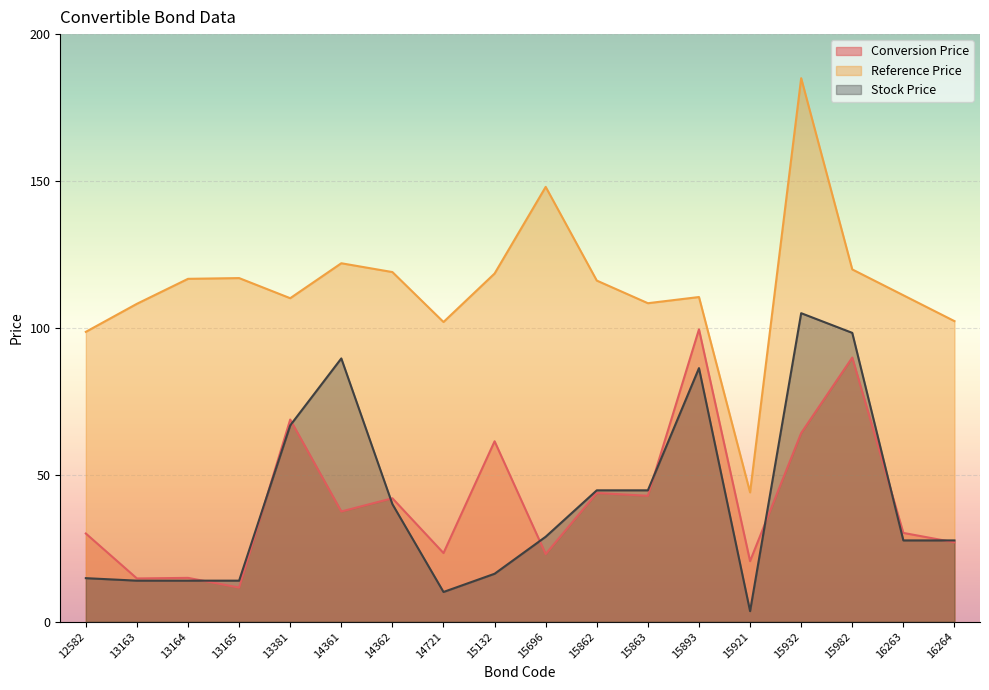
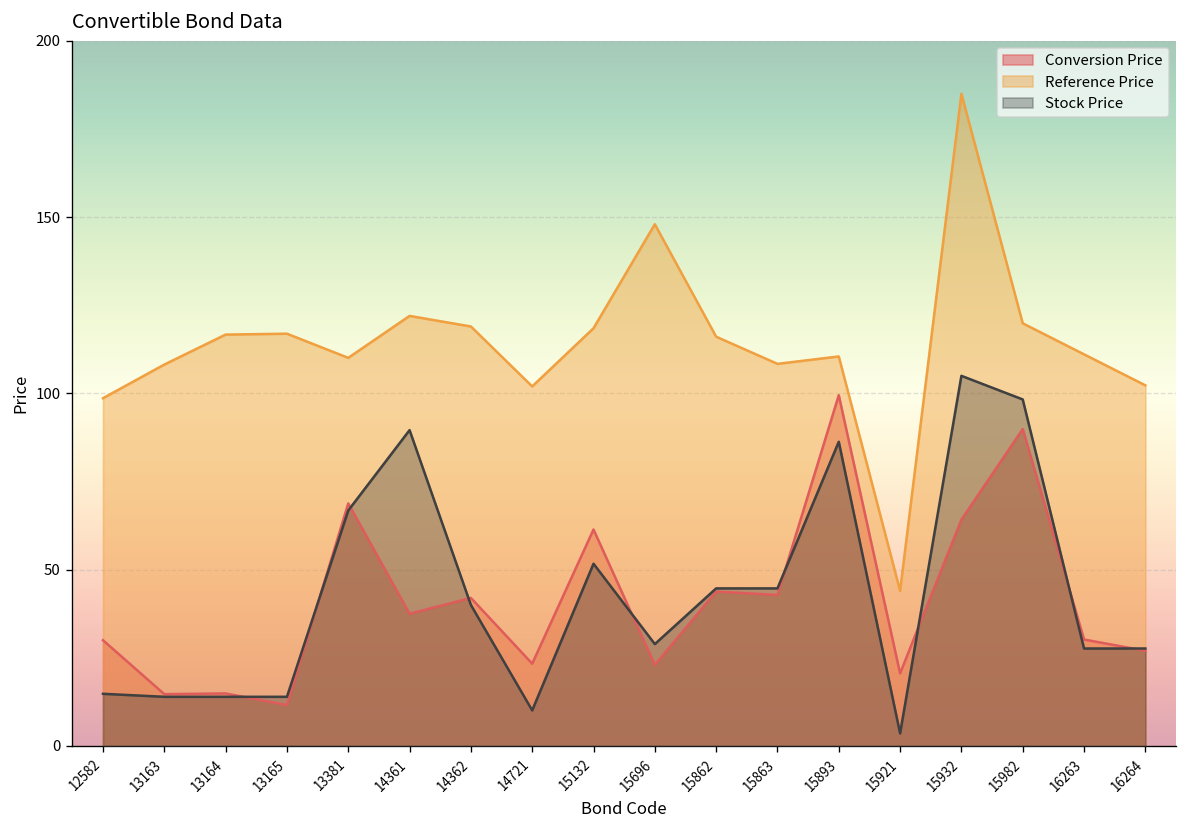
  {
    "Conversion Price": {
      "12582": 30,
      "13164": 15,
      "13165": 12,
      "13381": 69,
      "14361": 38,
      "14362": 42,
      "14721": 23,
      "15132": 61,
      "15696": 23,
      "15862": 44,
      "15863": 43,
      "15893": 100,
      "15921": 21,
      "15932": 64,
      "15982": 90,
      "16263": 30
    },
    "Reference Price": {
      "12582": 99,
      "13163": 108,
      "13164": 117,
      "13165": 117,
      "13381": 110,
      "14361": 122,
      "14362": 119,
      "14721": 102,
      "15132": 119,
      "15696": 148,
      "15862": 116,
      "15863": 108,
      "15893": 111,
      "15921": 44,
      "15932": 185,
      "15982": 120,
      "16263": 111,
      "16264": 102
    },
    "Stock Price": {
      "12582": 15,
      "13164": 14,
      "13165": 14,
      "13381": 67,
      "14361": 90,
      "14362": 40,
      "14721": 10,
-     "15132": 16,
+     "15132": 52,
      "15696": 29,
      "15862": 45,
      "15863": 45,
      "15893": 86,
      "15921": 4,
      "15932": 105,
      "15982": 98,
      "16263": 28
    }
  }
